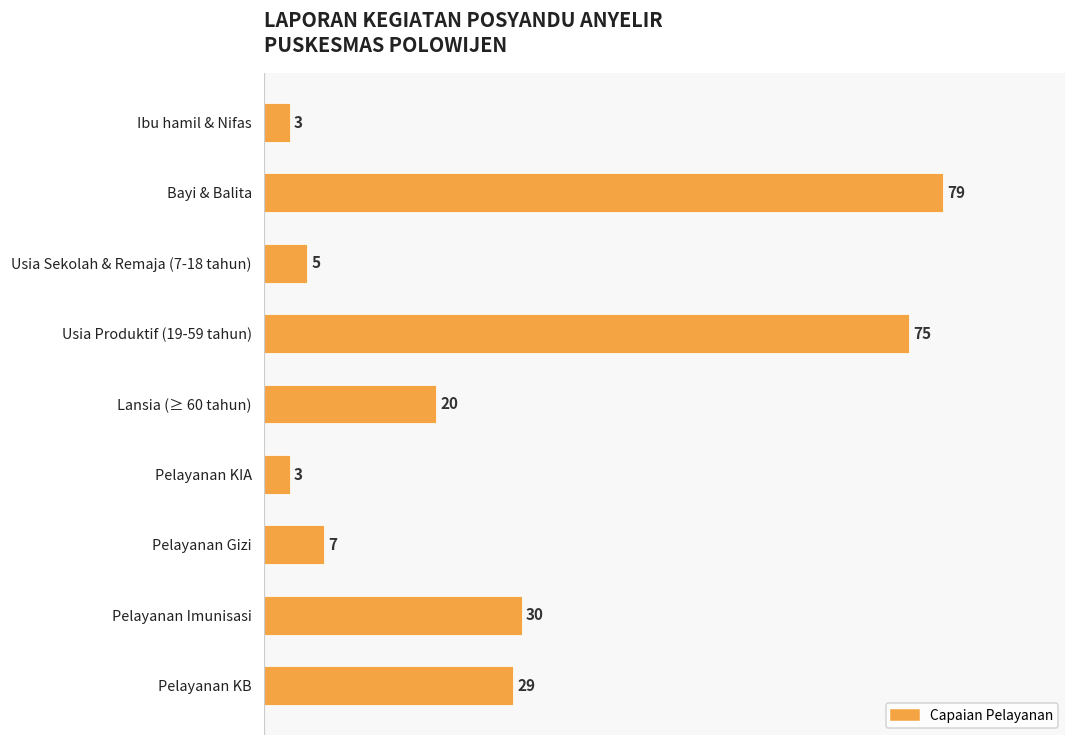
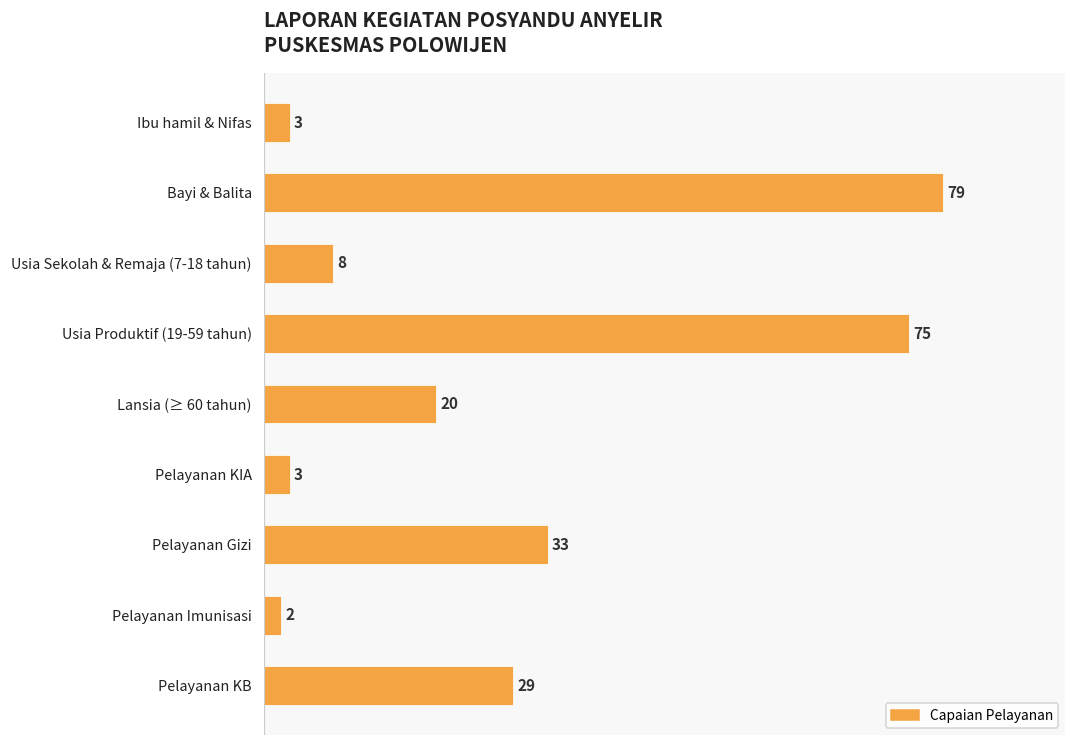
  {
    "Ibu hamil & Nifas": 3,
    "Bayi & Balita": 79,
-   "Usia Sekolah & Remaja (7-18 tahun)": 5,
+   "Usia Sekolah & Remaja (7-18 tahun)": 8,
    "Usia Produktif (19-59 tahun)": 75,
    "Lansia (≥ 60 tahun)": 20,
    "Pelayanan KIA": 3,
-   "Pelayanan Gizi": 7,
-   "Pelayanan Imunisasi": 30,
+   "Pelayanan Gizi": 33,
+   "Pelayanan Imunisasi": 2,
    "Pelayanan KB": 29
  }
